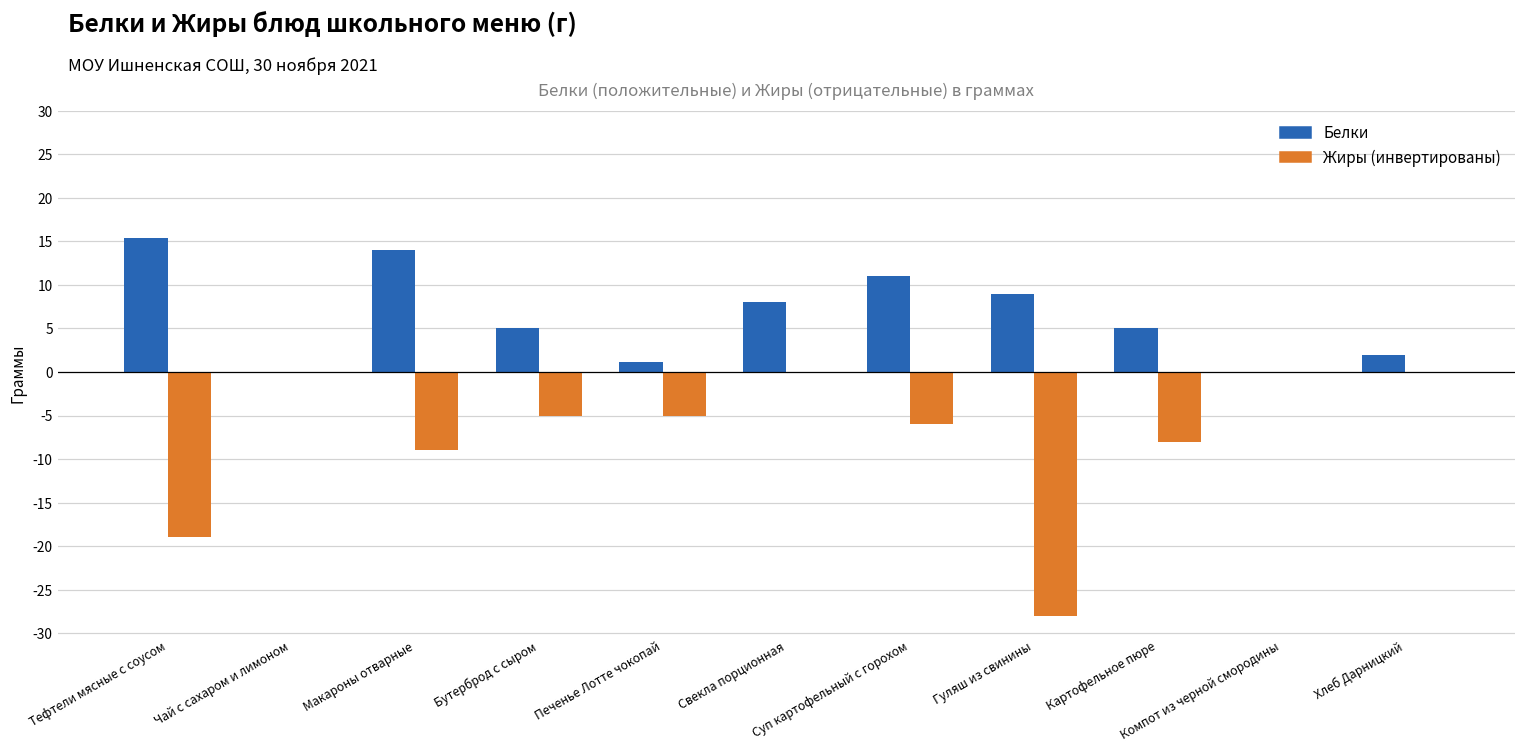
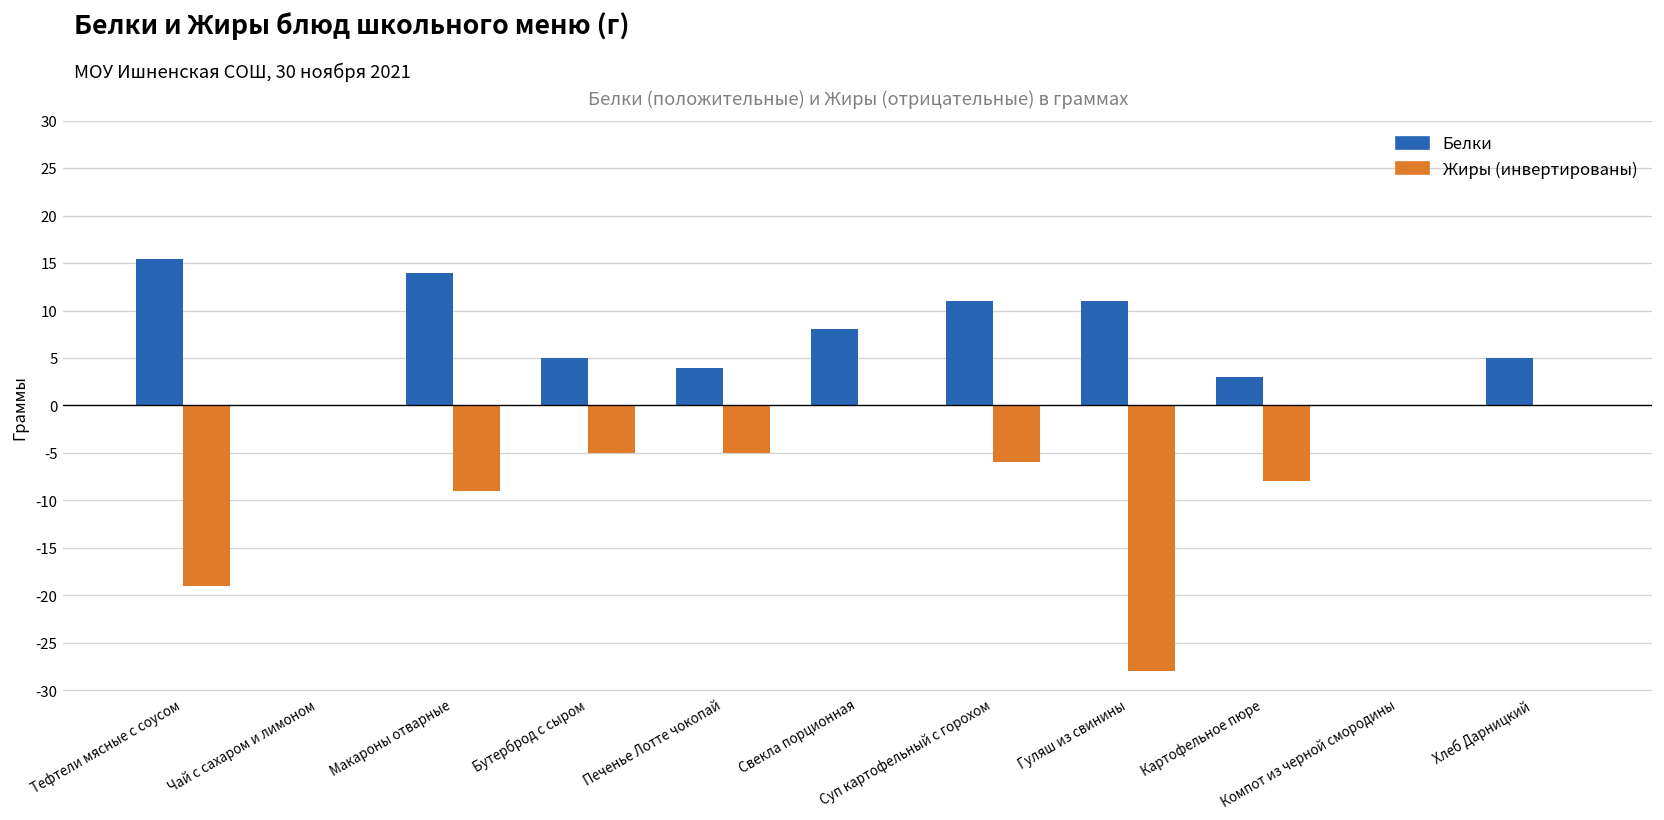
  {
    "Белки": {
      "Тефтели мясные с соусом": 15,
      "Чай с сахаром и лимоном": 0,
      "Макароны отварные": 14,
      "Бутерброд с сыром": 5,
-     "Печенье Лотте чокопай": 1,
+     "Печенье Лотте чокопай": 4,
      "Свекла порционная": 8,
      "Суп картофельный с горохом": 11,
-     "Гуляш из свинины": 9,
-     "Картофельное пюре": 5,
+     "Гуляш из свинины": 11,
+     "Картофельное пюре": 3,
      "Компот из черной смородины": 0,
-     "Хлеб Дарницкий": 2
+     "Хлеб Дарницкий": 5
    }
  }
